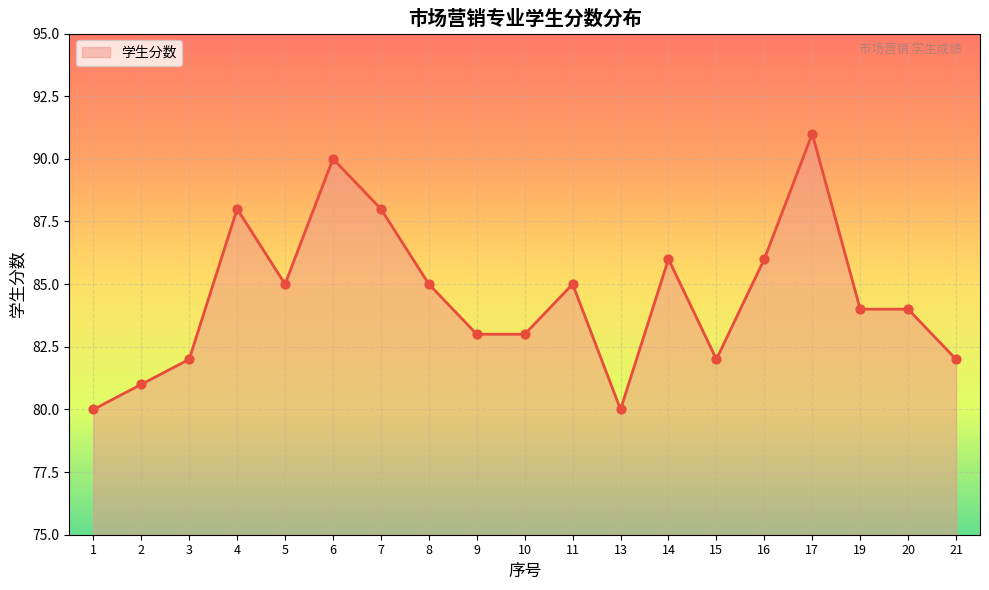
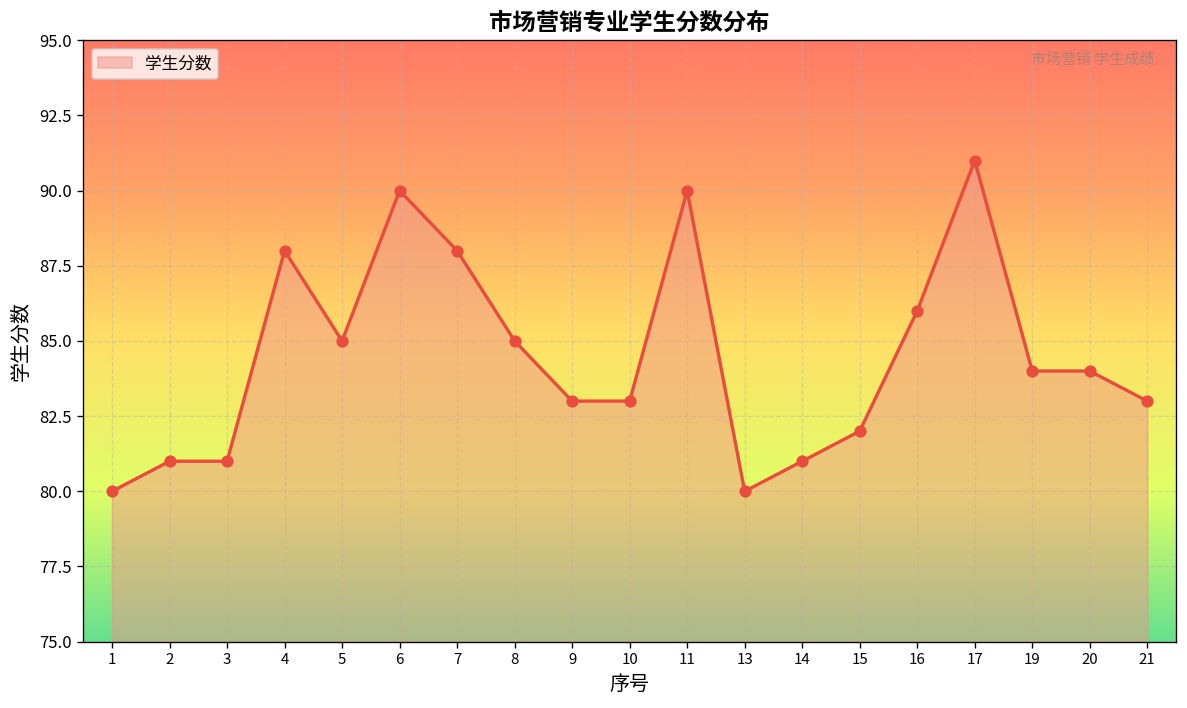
  {
    "1": 80,
    "2": 81,
-   "3": 82,
+   "3": 81,
    "4": 88,
    "5": 85,
    "6": 90,
    "7": 88,
    "8": 85,
    "9": 83,
    "10": 83,
-   "11": 85,
+   "11": 90,
    "13": 80,
-   "14": 86,
+   "14": 81,
    "15": 82,
    "16": 86,
    "17": 91,
    "19": 84,
    "20": 84,
-   "21": 82
+   "21": 83
  }
